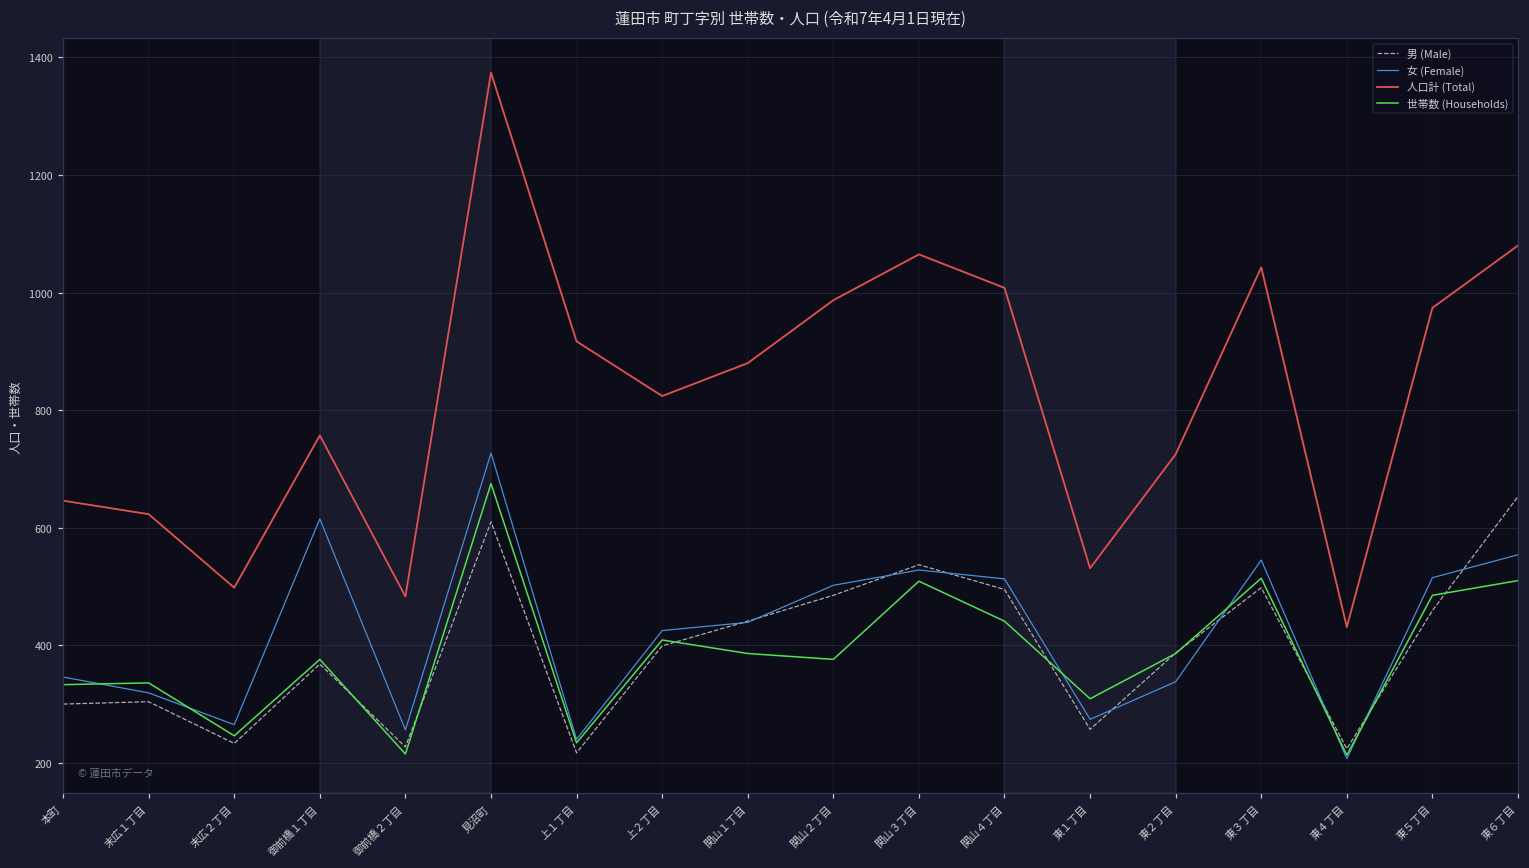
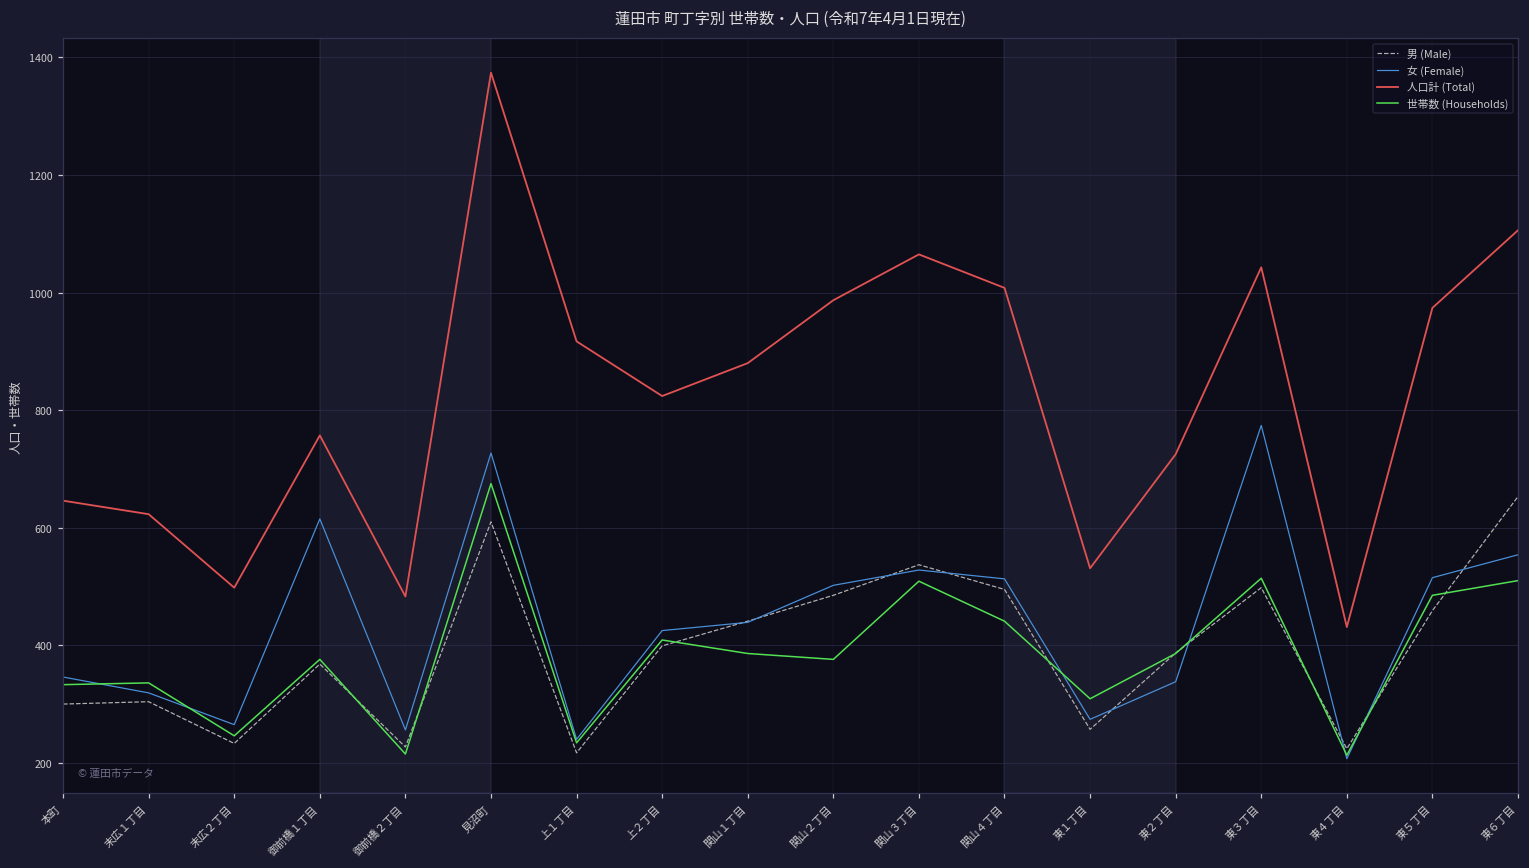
  {
    "男 (Male)": {
      "本町": 300,
      "末広１丁目": 300,
      "末広２丁目": 230,
      "御前橋１丁目": 370,
      "御前橋２丁目": 230,
      "見沼町": 610,
      "上１丁目": 220,
      "上２丁目": 400,
      "関山２丁目": 490,
      "関山３丁目": 540,
      "関山４丁目": 500,
      "東１丁目": 260,
      "東３丁目": 500,
      "東４丁目": 220,
      "東５丁目": 460,
      "東６丁目": 650
    },
    "女 (Female)": {
      "本町": 350,
      "末広１丁目": 320,
      "末広２丁目": 270,
      "御前橋１丁目": 620,
      "御前橋２丁目": 260,
      "見沼町": 730,
      "上１丁目": 240,
      "上２丁目": 430,
      "関山２丁目": 500,
      "関山３丁目": 530,
      "関山４丁目": 510,
      "東１丁目": 270,
      "東２丁目": 340,
-     "東３丁目": 550,
+     "東３丁目": 770,
      "東４丁目": 210,
      "東５丁目": 520,
      "東６丁目": 550
    },
    "人口計 (Total)": {
      "本町": 650,
      "末広１丁目": 620,
      "末広２丁目": 500,
      "御前橋１丁目": 760,
      "御前橋２丁目": 480,
      "見沼町": 1370,
      "上１丁目": 920,
      "上２丁目": 820,
      "関山１丁目": 880,
      "関山２丁目": 990,
      "関山３丁目": 1070,
      "関山４丁目": 1010,
      "東１丁目": 530,
      "東２丁目": 730,
      "東３丁目": 1040,
      "東４丁目": 430,
      "東５丁目": 970,
-     "東６丁目": 1080
+     "東６丁目": 1110
    },
    "世帯数 (Households)": {
      "本町": 330,
      "末広１丁目": 340,
      "末広２丁目": 250,
      "御前橋１丁目": 380,
      "御前橋２丁目": 220,
      "見沼町": 680,
      "上１丁目": 230,
      "上２丁目": 410,
      "関山１丁目": 390,
      "関山２丁目": 380,
      "関山３丁目": 510,
      "関山４丁目": 440,
      "東１丁目": 310,
      "東３丁目": 510,
      "東４丁目": 210,
      "東５丁目": 490,
      "東６丁目": 510
    }
  }
